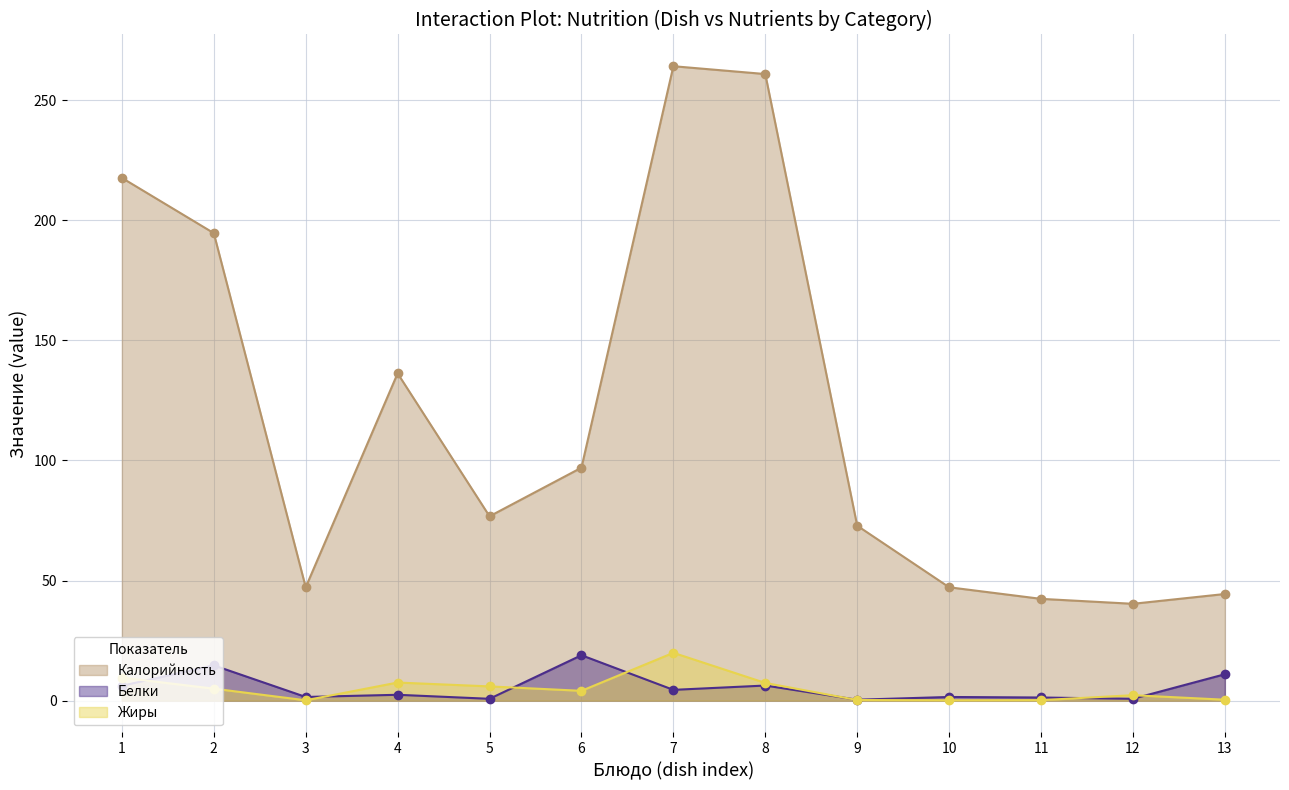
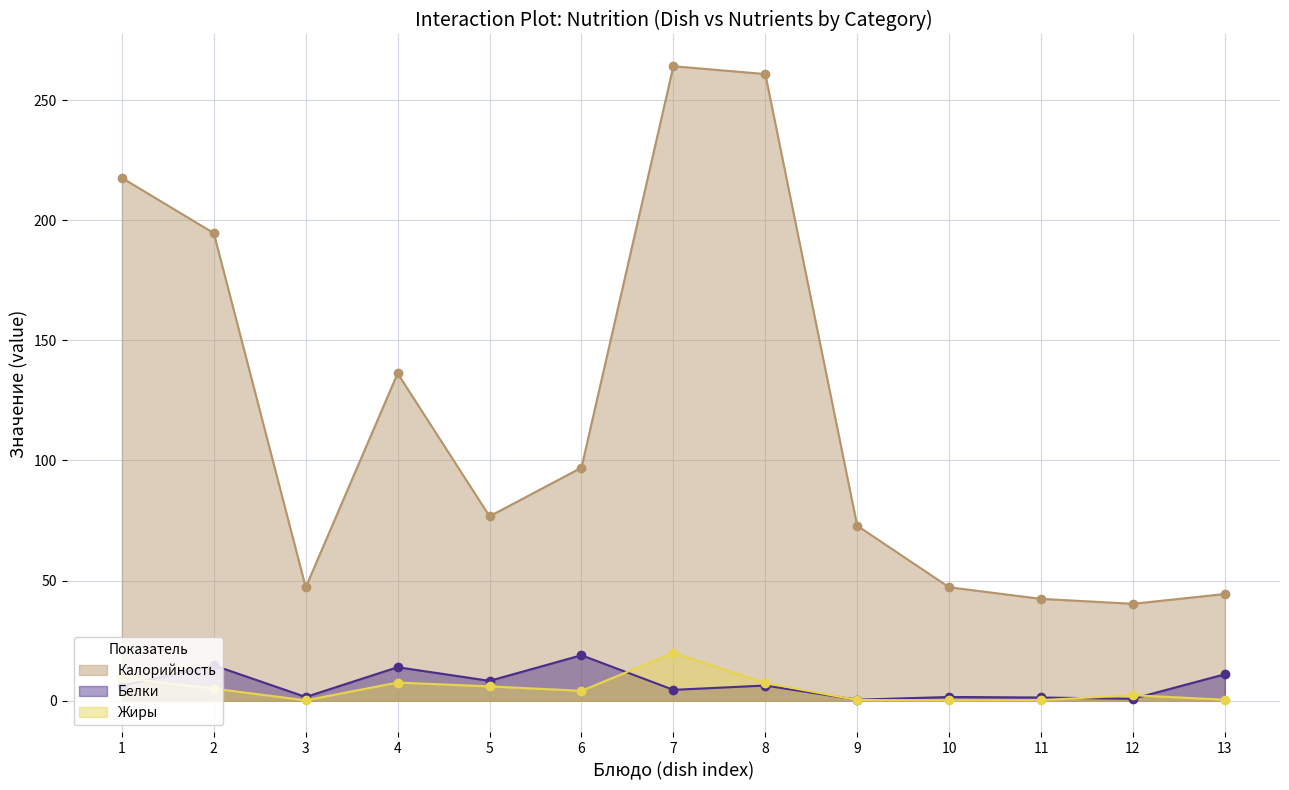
  {
    "Белки": {
      "3": 2,
-     "4": 2,
-     "5": 1,
+     "4": 14,
+     "5": 8,
      "6": 19,
      "7": 5,
      "8": 6,
      "10": 2,
      "11": 1,
      "12": 1,
      "13": 11
    }
  }
